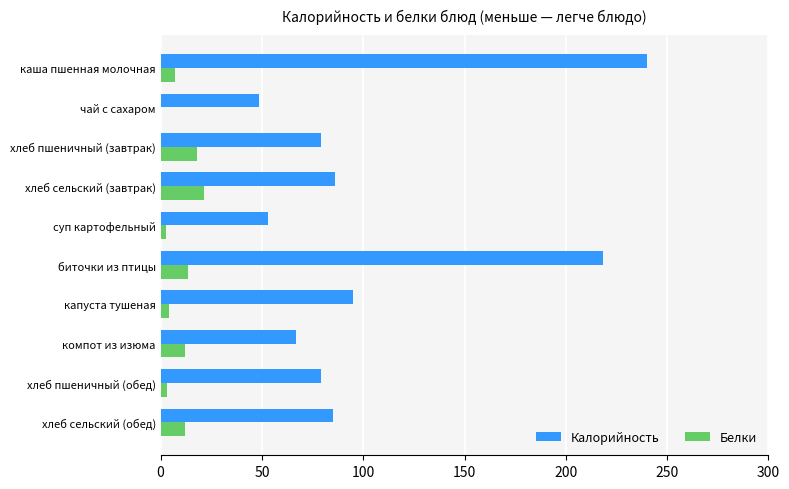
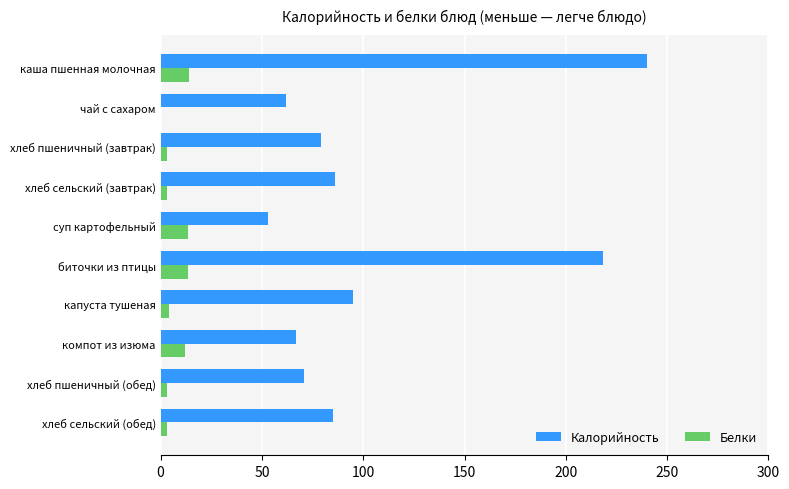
  {
    "Калорийность": {
      "каша пшенная молочная": 240,
-     "чай с сахаром": 49,
+     "чай с сахаром": 62,
      "хлеб пшеничный (завтрак)": 79,
      "хлеб сельский (завтрак)": 86,
      "суп картофельный": 53,
      "биточки из птицы": 218,
      "капуста тушеная": 95,
      "компот из изюма": 67,
-     "хлеб пшеничный (обед)": 79,
+     "хлеб пшеничный (обед)": 71,
      "хлеб сельский (обед)": 85
    },
    "Белки": {
-     "каша пшенная молочная": 7,
-     "хлеб пшеничный (завтрак)": 18,
-     "хлеб сельский (завтрак)": 22,
-     "суп картофельный": 3,
+     "каша пшенная молочная": 14,
+     "хлеб пшеничный (завтрак)": 3,
+     "хлеб сельский (завтрак)": 3,
+     "суп картофельный": 13,
      "биточки из птицы": 13,
      "капуста тушеная": 4,
      "компот из изюма": 12,
      "хлеб пшеничный (обед)": 3,
-     "хлеб сельский (обед)": 12
+     "хлеб сельский (обед)": 3
    }
  }
